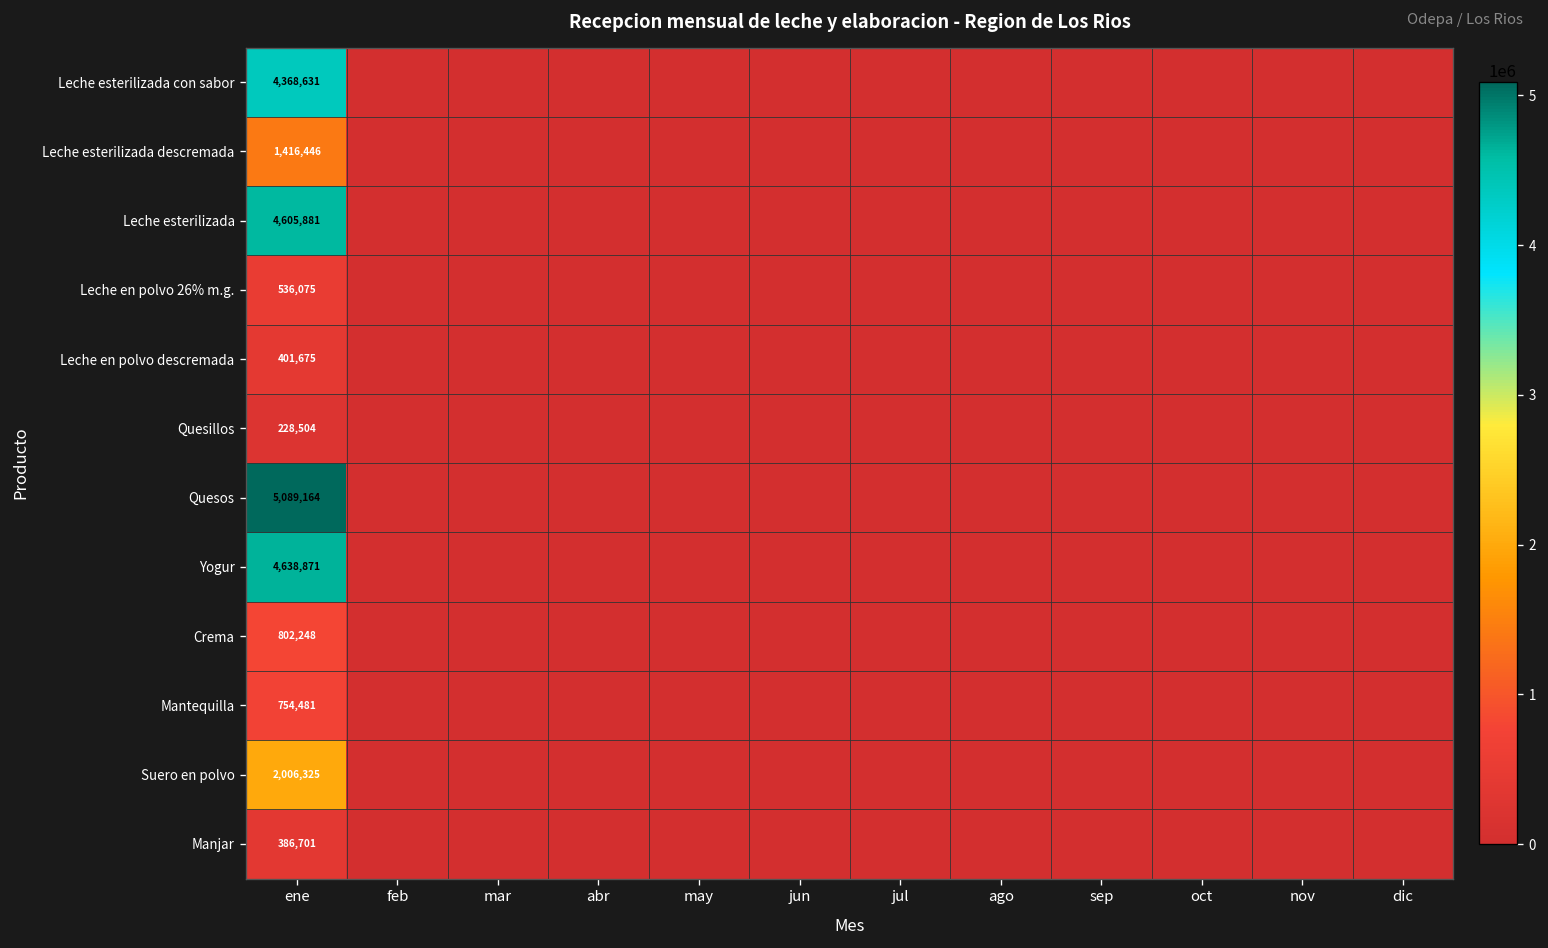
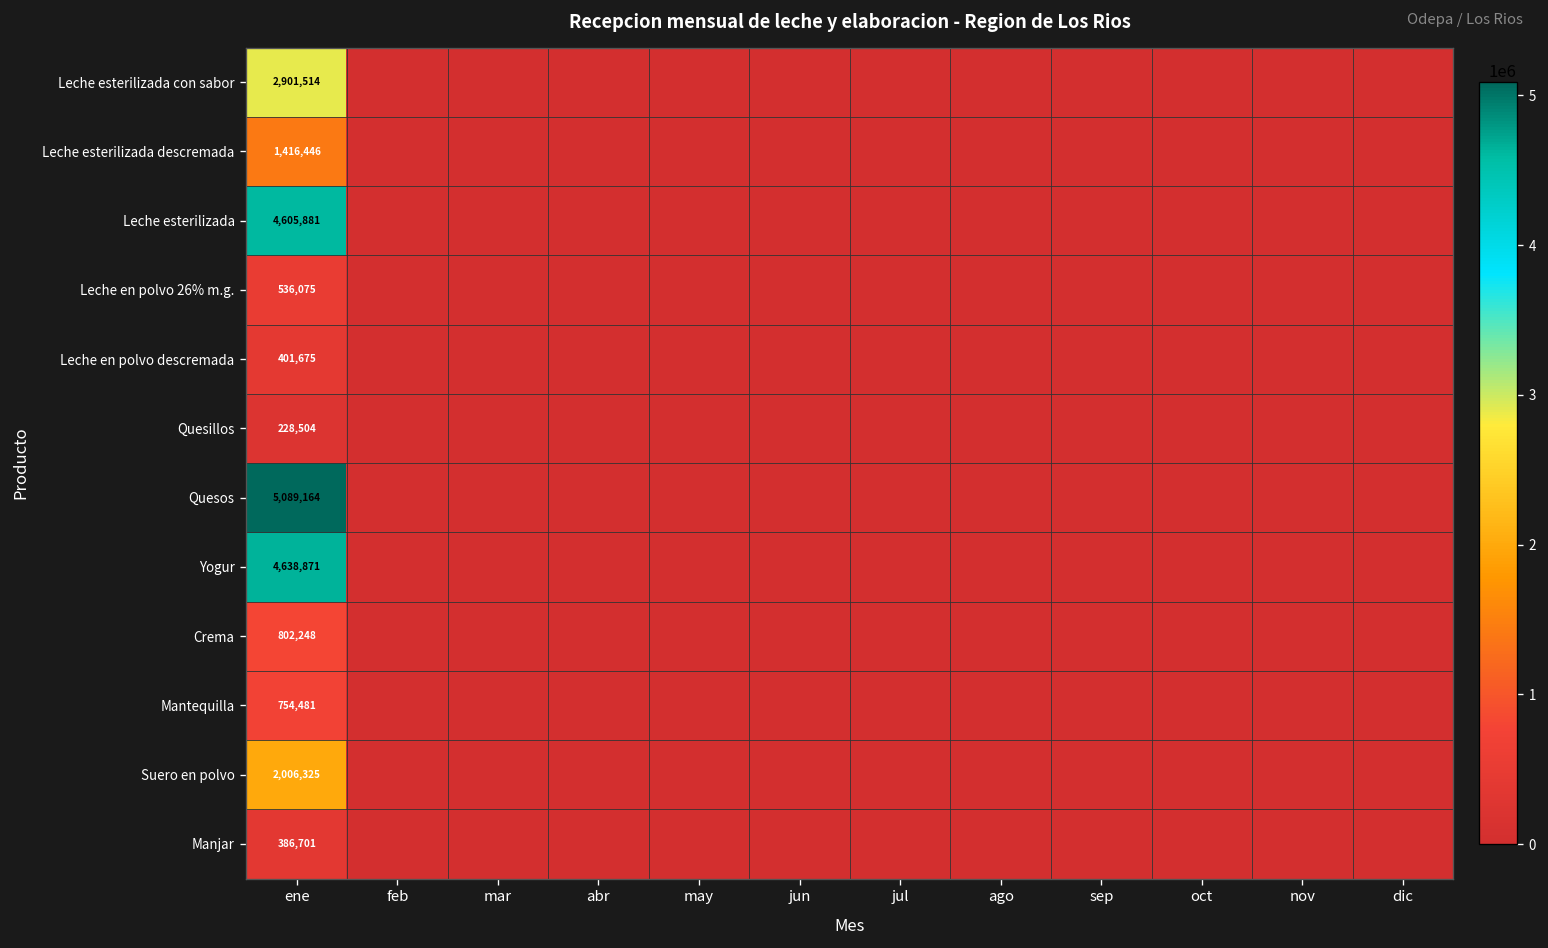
  {
    "Leche esterilizada con sabor": {
-     "ene": "4,368,631"
+     "ene": "2,901,514"
    },
    "Leche esterilizada descremada": {
      "ene": "1,416,446"
    },
    "Leche esterilizada": {
      "ene": "4,605,881"
    },
    "Leche en polvo 26% m.g.": {
      "ene": "536,075"
    },
    "Leche en polvo descremada": {
      "ene": "401,675"
    },
    "Quesillos": {
      "ene": "228,504"
    },
    "Quesos": {
      "ene": "5,089,164"
    },
    "Yogur": {
      "ene": "4,638,871"
    },
    "Crema": {
      "ene": "802,248"
    },
    "Mantequilla": {
      "ene": "754,481"
    },
    "Suero en polvo": {
      "ene": "2,006,325"
    },
    "Manjar": {
      "ene": "386,701"
    }
  }
